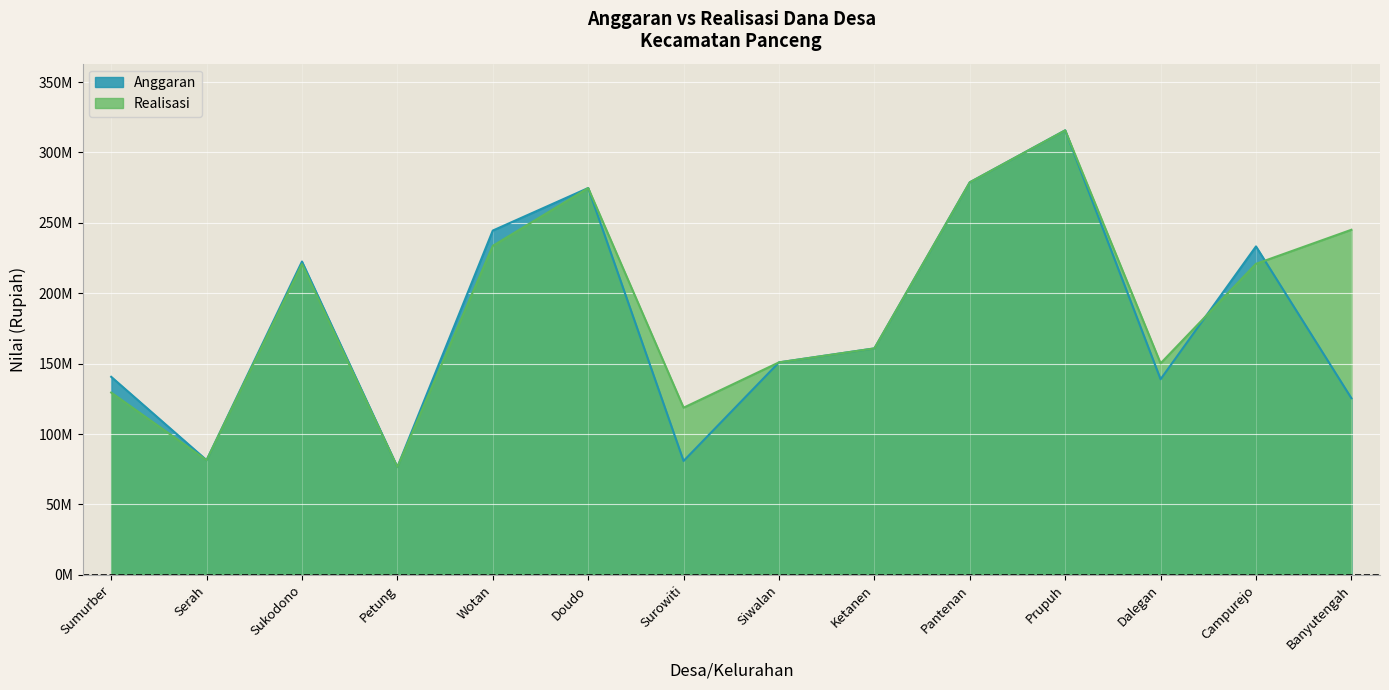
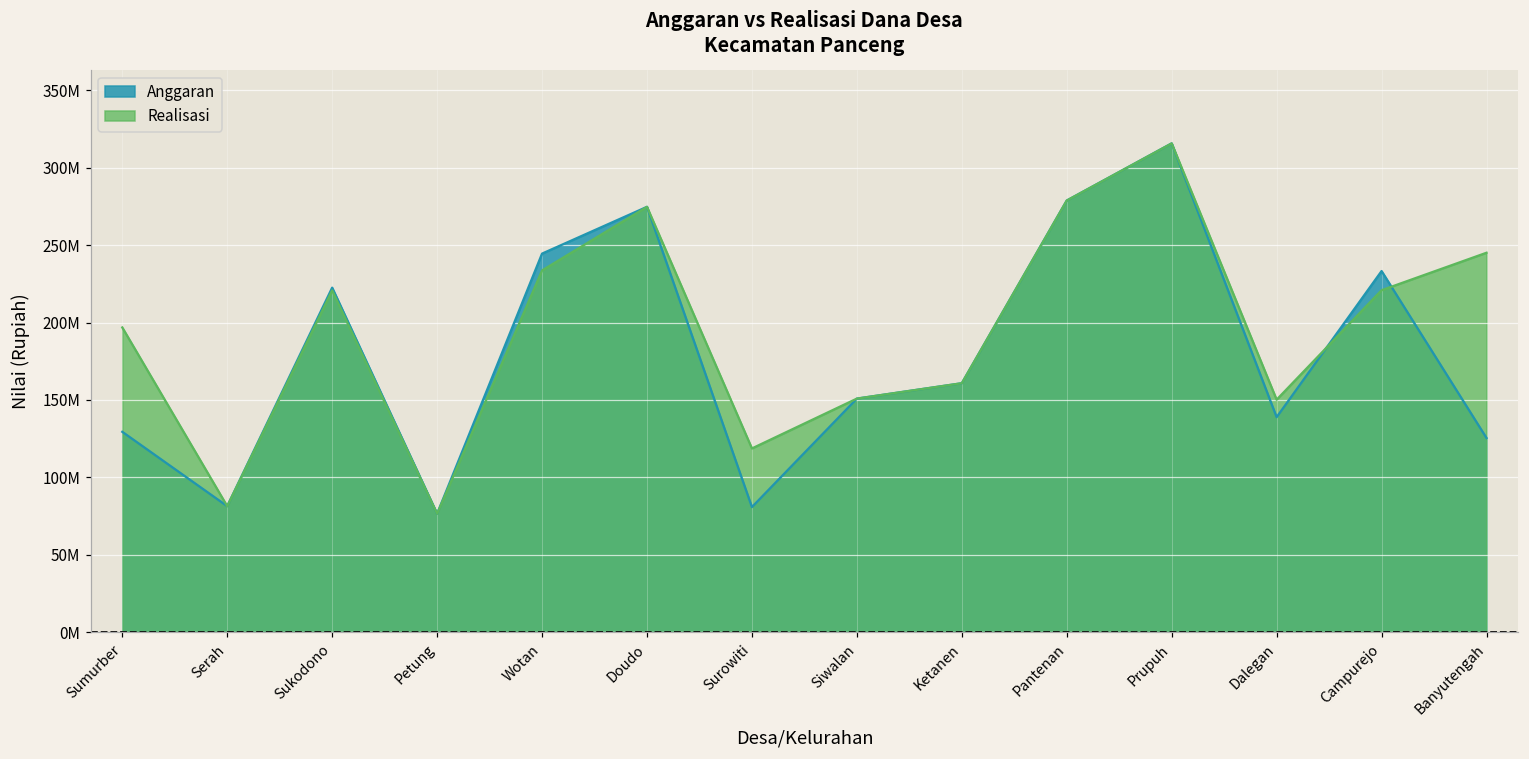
  {
    "Anggaran": {
-     "Sumurber": 141000000,
+     "Sumurber": 129000000,
      "Wotan": 244000000,
      "Surowiti": 81000000,
      "Dalegan": 139000000,
      "Campurejo": 233000000,
      "Banyutengah": 125000000
    },
    "Realisasi": {
-     "Sumurber": 129000000,
+     "Sumurber": 197000000,
      "Wotan": 234000000,
      "Surowiti": 119000000,
      "Dalegan": 150000000,
      "Campurejo": 221000000,
      "Banyutengah": 245000000
    }
  }
